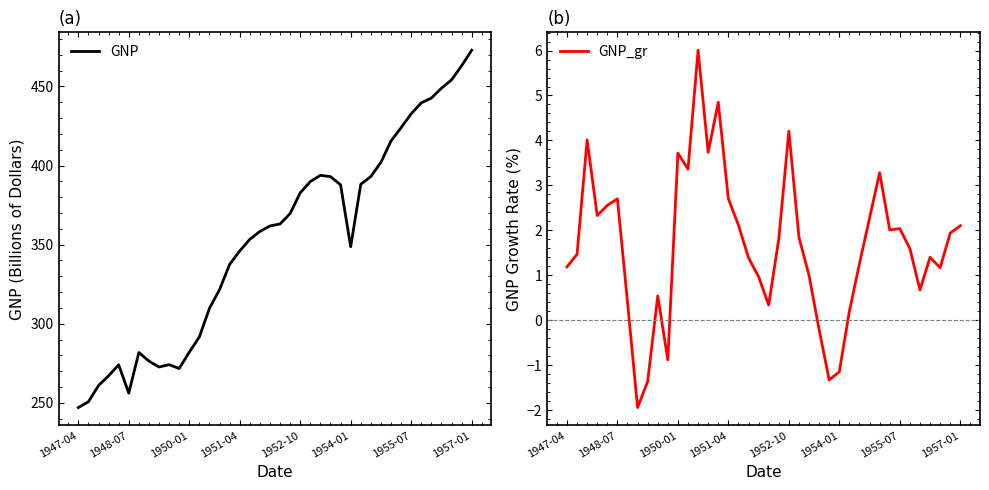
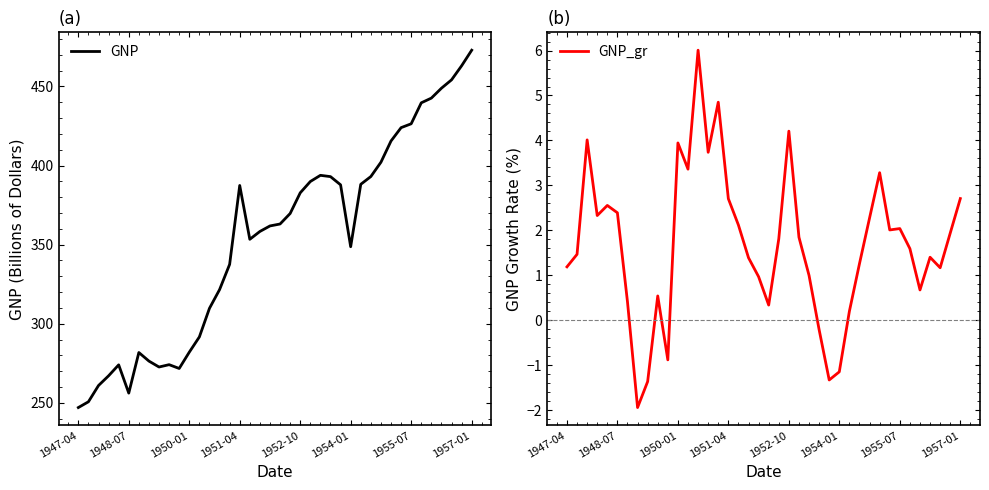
  {
    "(a)": {
      "1947-04": 247,
      "1948-07": 256,
      "1950-01": 282,
-     "1951-04": 346,
+     "1951-04": 387,
      "1952-10": 383,
      "1954-01": 349,
-     "1955-07": 433,
+     "1955-07": 426,
      "1957-01": 473
    },
    "(b)": {
      "1947-04": 1.2,
-     "1948-07": 2.7,
-     "1950-01": 3.7,
+     "1948-07": 2.4,
+     "1950-01": 3.9,
      "1951-04": 2.7,
      "1952-10": 4.2,
      "1954-01": -1.1,
      "1955-07": 2.0,
-     "1957-01": 2.1
+     "1957-01": 2.7
    }
  }
